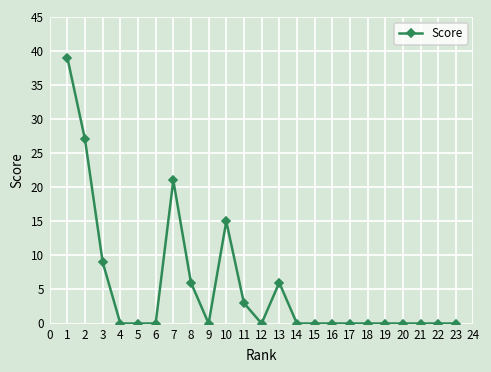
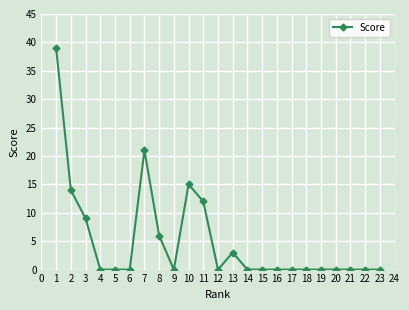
  {
    "1": 39,
-   "2": 27,
+   "2": 14,
    "3": 9,
    "4": 0,
    "5": 0,
    "6": 0,
    "7": 21,
    "8": 6,
    "9": 0,
    "10": 15,
-   "11": 3,
+   "11": 12,
    "12": 0,
-   "13": 6,
+   "13": 3,
    "14": 0,
    "15": 0,
    "16": 0,
    "17": 0,
    "18": 0,
    "19": 0,
    "20": 0,
    "21": 0,
    "22": 0,
    "23": 0
  }
